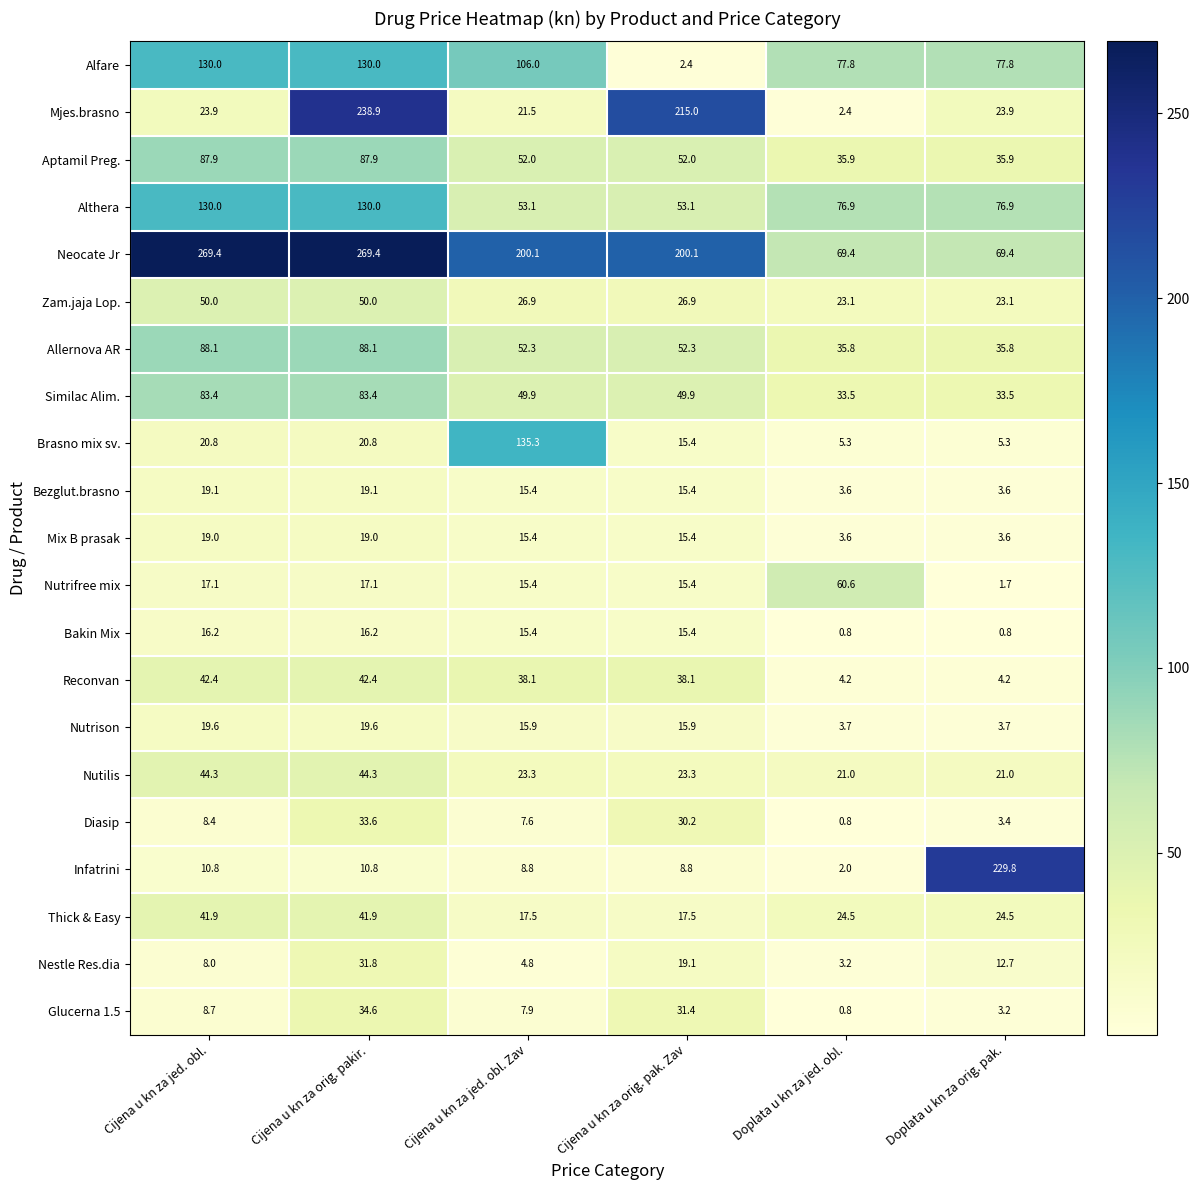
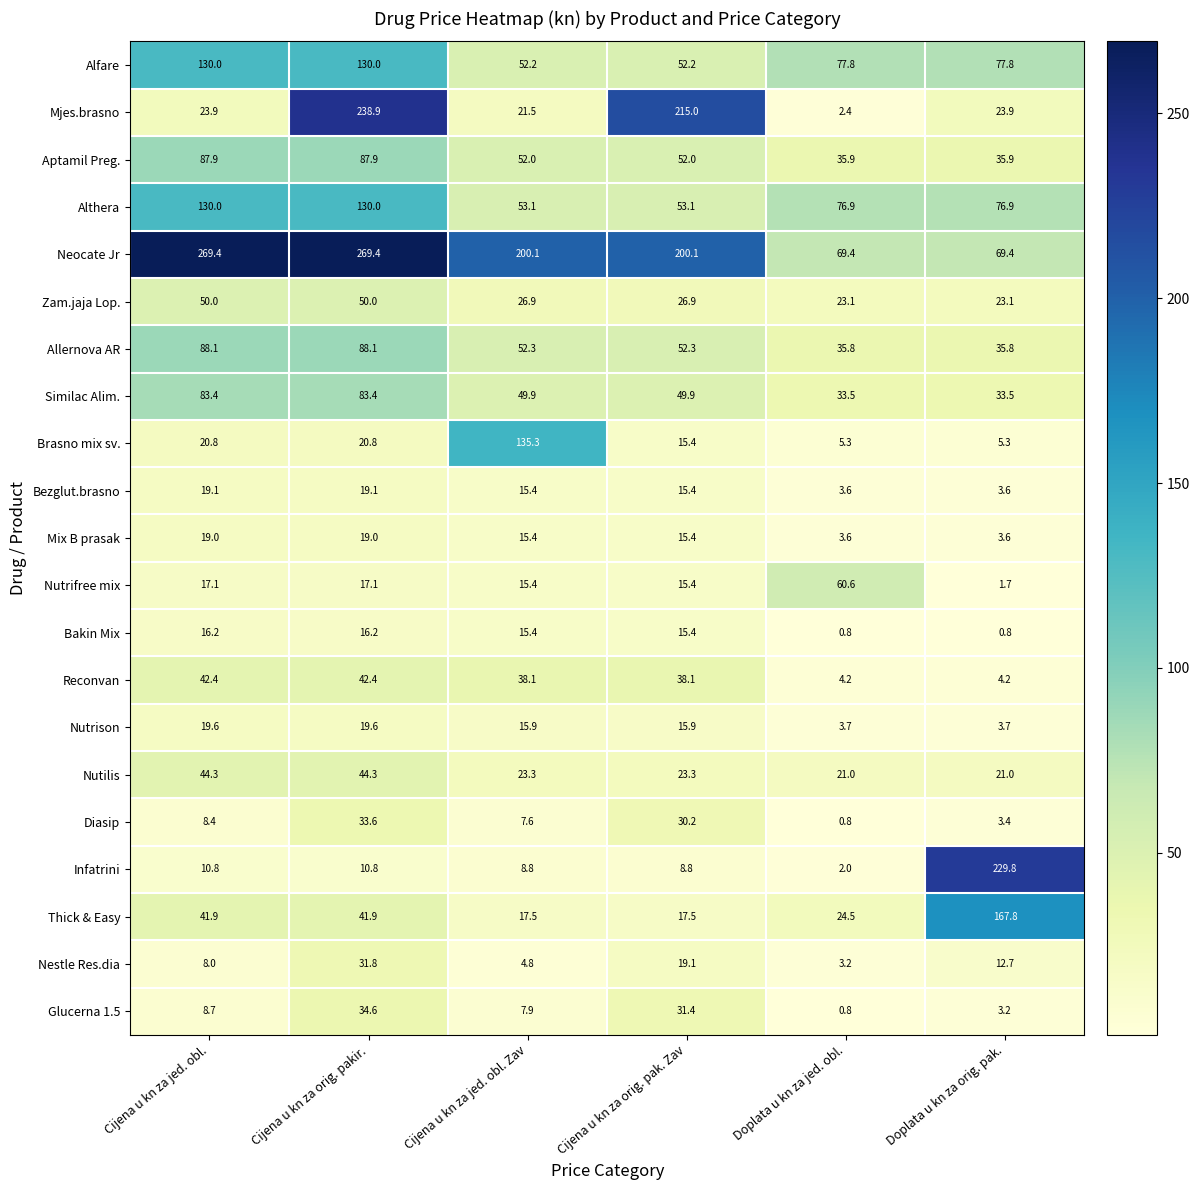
  {
    "Alfare": {
      "Cijena u kn za jed. obl.": 130.0,
      "Cijena u kn za orig. pakir.": 130.0,
-     "Cijena u kn za jed. obl. Zav": 106.0,
-     "Cijena u kn za orig. pak. Zav": 2.4,
+     "Cijena u kn za jed. obl. Zav": 52.2,
+     "Cijena u kn za orig. pak. Zav": 52.2,
      "Doplata u kn za jed. obl.": 77.8,
      "Doplata u kn za orig. pak.": 77.8
    },
    "Mjes.brasno": {
      "Cijena u kn za jed. obl.": 23.9,
      "Cijena u kn za orig. pakir.": 238.9,
      "Cijena u kn za jed. obl. Zav": 21.5,
      "Cijena u kn za orig. pak. Zav": 215.0,
      "Doplata u kn za jed. obl.": 2.4,
      "Doplata u kn za orig. pak.": 23.9
    },
    "Aptamil Preg.": {
      "Cijena u kn za jed. obl.": 87.9,
      "Cijena u kn za orig. pakir.": 87.9,
      "Cijena u kn za jed. obl. Zav": 52.0,
      "Cijena u kn za orig. pak. Zav": 52.0,
      "Doplata u kn za jed. obl.": 35.9,
      "Doplata u kn za orig. pak.": 35.9
    },
    "Althera": {
      "Cijena u kn za jed. obl.": 130.0,
      "Cijena u kn za orig. pakir.": 130.0,
      "Cijena u kn za jed. obl. Zav": 53.1,
      "Cijena u kn za orig. pak. Zav": 53.1,
      "Doplata u kn za jed. obl.": 76.9,
      "Doplata u kn za orig. pak.": 76.9
    },
    "Neocate Jr": {
      "Cijena u kn za jed. obl.": 269.4,
      "Cijena u kn za orig. pakir.": 269.4,
      "Cijena u kn za jed. obl. Zav": 200.1,
      "Cijena u kn za orig. pak. Zav": 200.1,
      "Doplata u kn za jed. obl.": 69.4,
      "Doplata u kn za orig. pak.": 69.4
    },
    "Zam.jaja Lop.": {
      "Cijena u kn za jed. obl.": 50.0,
      "Cijena u kn za orig. pakir.": 50.0,
      "Cijena u kn za jed. obl. Zav": 26.9,
      "Cijena u kn za orig. pak. Zav": 26.9,
      "Doplata u kn za jed. obl.": 23.1,
      "Doplata u kn za orig. pak.": 23.1
    },
    "Allernova AR": {
      "Cijena u kn za jed. obl.": 88.1,
      "Cijena u kn za orig. pakir.": 88.1,
      "Cijena u kn za jed. obl. Zav": 52.3,
      "Cijena u kn za orig. pak. Zav": 52.3,
      "Doplata u kn za jed. obl.": 35.8,
      "Doplata u kn za orig. pak.": 35.8
    },
    "Similac Alim.": {
      "Cijena u kn za jed. obl.": 83.4,
      "Cijena u kn za orig. pakir.": 83.4,
      "Cijena u kn za jed. obl. Zav": 49.9,
      "Cijena u kn za orig. pak. Zav": 49.9,
      "Doplata u kn za jed. obl.": 33.5,
      "Doplata u kn za orig. pak.": 33.5
    },
    "Brasno mix sv.": {
      "Cijena u kn za jed. obl.": 20.8,
      "Cijena u kn za orig. pakir.": 20.8,
      "Cijena u kn za jed. obl. Zav": 135.3,
      "Cijena u kn za orig. pak. Zav": 15.4,
      "Doplata u kn za jed. obl.": 5.3,
      "Doplata u kn za orig. pak.": 5.3
    },
    "Bezglut.brasno": {
      "Cijena u kn za jed. obl.": 19.1,
      "Cijena u kn za orig. pakir.": 19.1,
      "Cijena u kn za jed. obl. Zav": 15.4,
      "Cijena u kn za orig. pak. Zav": 15.4,
      "Doplata u kn za jed. obl.": 3.6,
      "Doplata u kn za orig. pak.": 3.6
    },
    "Mix B prasak": {
      "Cijena u kn za jed. obl.": 19.0,
      "Cijena u kn za orig. pakir.": 19.0,
      "Cijena u kn za jed. obl. Zav": 15.4,
      "Cijena u kn za orig. pak. Zav": 15.4,
      "Doplata u kn za jed. obl.": 3.6,
      "Doplata u kn za orig. pak.": 3.6
    },
    "Nutrifree mix": {
      "Cijena u kn za jed. obl.": 17.1,
      "Cijena u kn za orig. pakir.": 17.1,
      "Cijena u kn za jed. obl. Zav": 15.4,
      "Cijena u kn za orig. pak. Zav": 15.4,
      "Doplata u kn za jed. obl.": 60.6,
      "Doplata u kn za orig. pak.": 1.7
    },
    "Bakin Mix": {
      "Cijena u kn za jed. obl.": 16.2,
      "Cijena u kn za orig. pakir.": 16.2,
      "Cijena u kn za jed. obl. Zav": 15.4,
      "Cijena u kn za orig. pak. Zav": 15.4,
      "Doplata u kn za jed. obl.": 0.8,
      "Doplata u kn za orig. pak.": 0.8
    },
    "Reconvan": {
      "Cijena u kn za jed. obl.": 42.4,
      "Cijena u kn za orig. pakir.": 42.4,
      "Cijena u kn za jed. obl. Zav": 38.1,
      "Cijena u kn za orig. pak. Zav": 38.1,
      "Doplata u kn za jed. obl.": 4.2,
      "Doplata u kn za orig. pak.": 4.2
    },
    "Nutrison": {
      "Cijena u kn za jed. obl.": 19.6,
      "Cijena u kn za orig. pakir.": 19.6,
      "Cijena u kn za jed. obl. Zav": 15.9,
      "Cijena u kn za orig. pak. Zav": 15.9,
      "Doplata u kn za jed. obl.": 3.7,
      "Doplata u kn za orig. pak.": 3.7
    },
    "Nutilis": {
      "Cijena u kn za jed. obl.": 44.3,
      "Cijena u kn za orig. pakir.": 44.3,
      "Cijena u kn za jed. obl. Zav": 23.3,
      "Cijena u kn za orig. pak. Zav": 23.3,
      "Doplata u kn za jed. obl.": 21.0,
      "Doplata u kn za orig. pak.": 21.0
    },
    "Diasip": {
      "Cijena u kn za jed. obl.": 8.4,
      "Cijena u kn za orig. pakir.": 33.6,
      "Cijena u kn za jed. obl. Zav": 7.6,
      "Cijena u kn za orig. pak. Zav": 30.2,
      "Doplata u kn za jed. obl.": 0.8,
      "Doplata u kn za orig. pak.": 3.4
    },
    "Infatrini": {
      "Cijena u kn za jed. obl.": 10.8,
      "Cijena u kn za orig. pakir.": 10.8,
      "Cijena u kn za jed. obl. Zav": 8.8,
      "Cijena u kn za orig. pak. Zav": 8.8,
      "Doplata u kn za jed. obl.": 2.0,
      "Doplata u kn za orig. pak.": 229.8
    },
    "Thick & Easy": {
      "Cijena u kn za jed. obl.": 41.9,
      "Cijena u kn za orig. pakir.": 41.9,
      "Cijena u kn za jed. obl. Zav": 17.5,
      "Cijena u kn za orig. pak. Zav": 17.5,
      "Doplata u kn za jed. obl.": 24.5,
-     "Doplata u kn za orig. pak.": 24.5
+     "Doplata u kn za orig. pak.": 167.8
    },
    "Nestle Res.dia": {
      "Cijena u kn za jed. obl.": 8.0,
      "Cijena u kn za orig. pakir.": 31.8,
      "Cijena u kn za jed. obl. Zav": 4.8,
      "Cijena u kn za orig. pak. Zav": 19.1,
      "Doplata u kn za jed. obl.": 3.2,
      "Doplata u kn za orig. pak.": 12.7
    },
    "Glucerna 1.5": {
      "Cijena u kn za jed. obl.": 8.7,
      "Cijena u kn za orig. pakir.": 34.6,
      "Cijena u kn za jed. obl. Zav": 7.9,
      "Cijena u kn za orig. pak. Zav": 31.4,
      "Doplata u kn za jed. obl.": 0.8,
      "Doplata u kn za orig. pak.": 3.2
    }
  }
